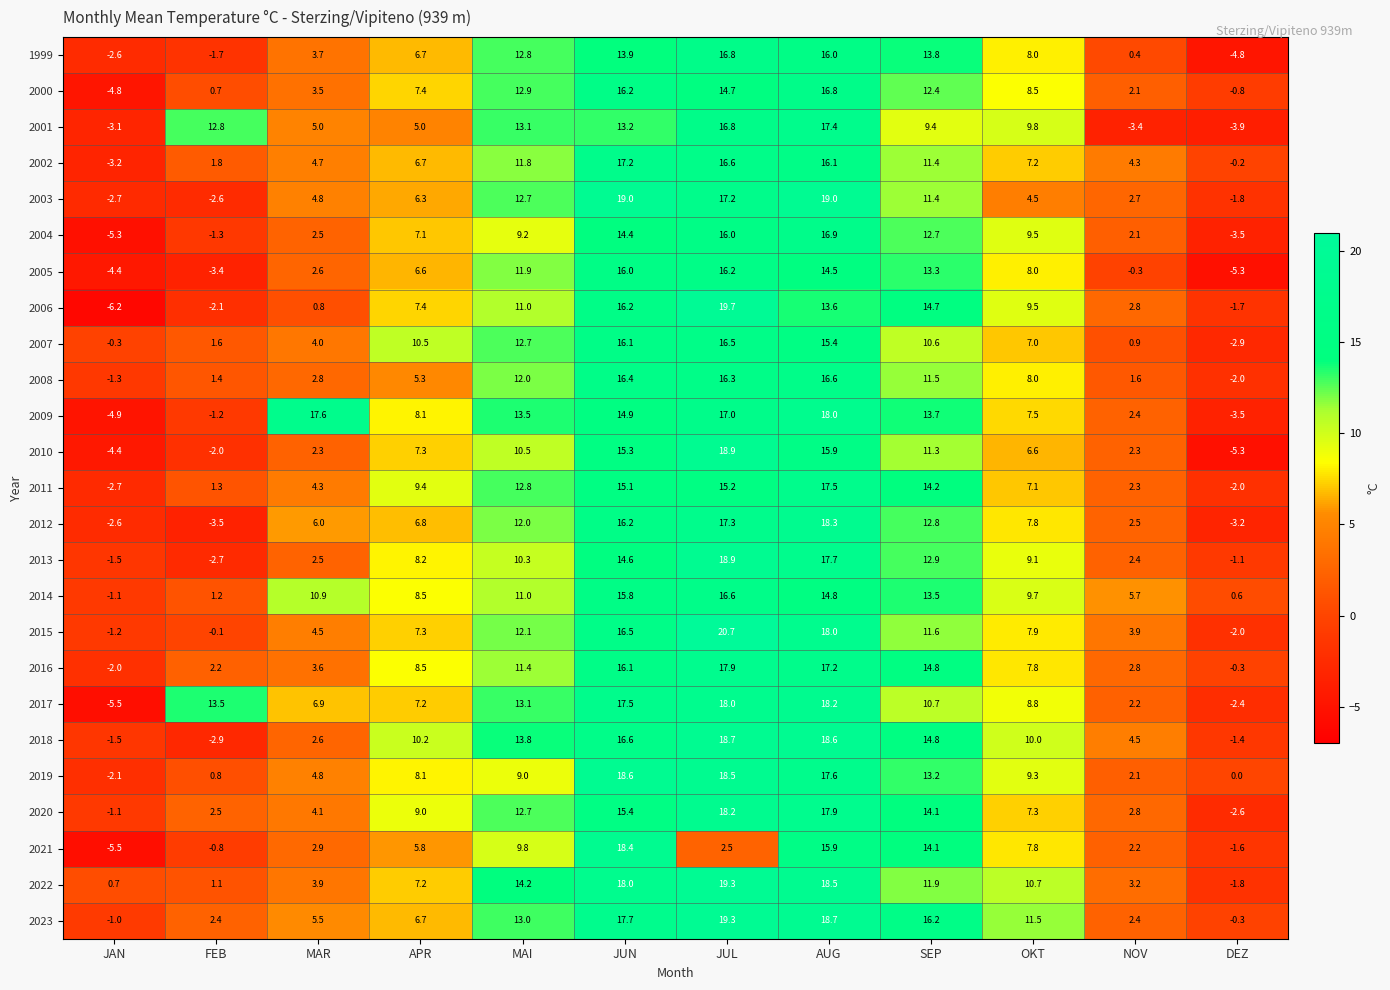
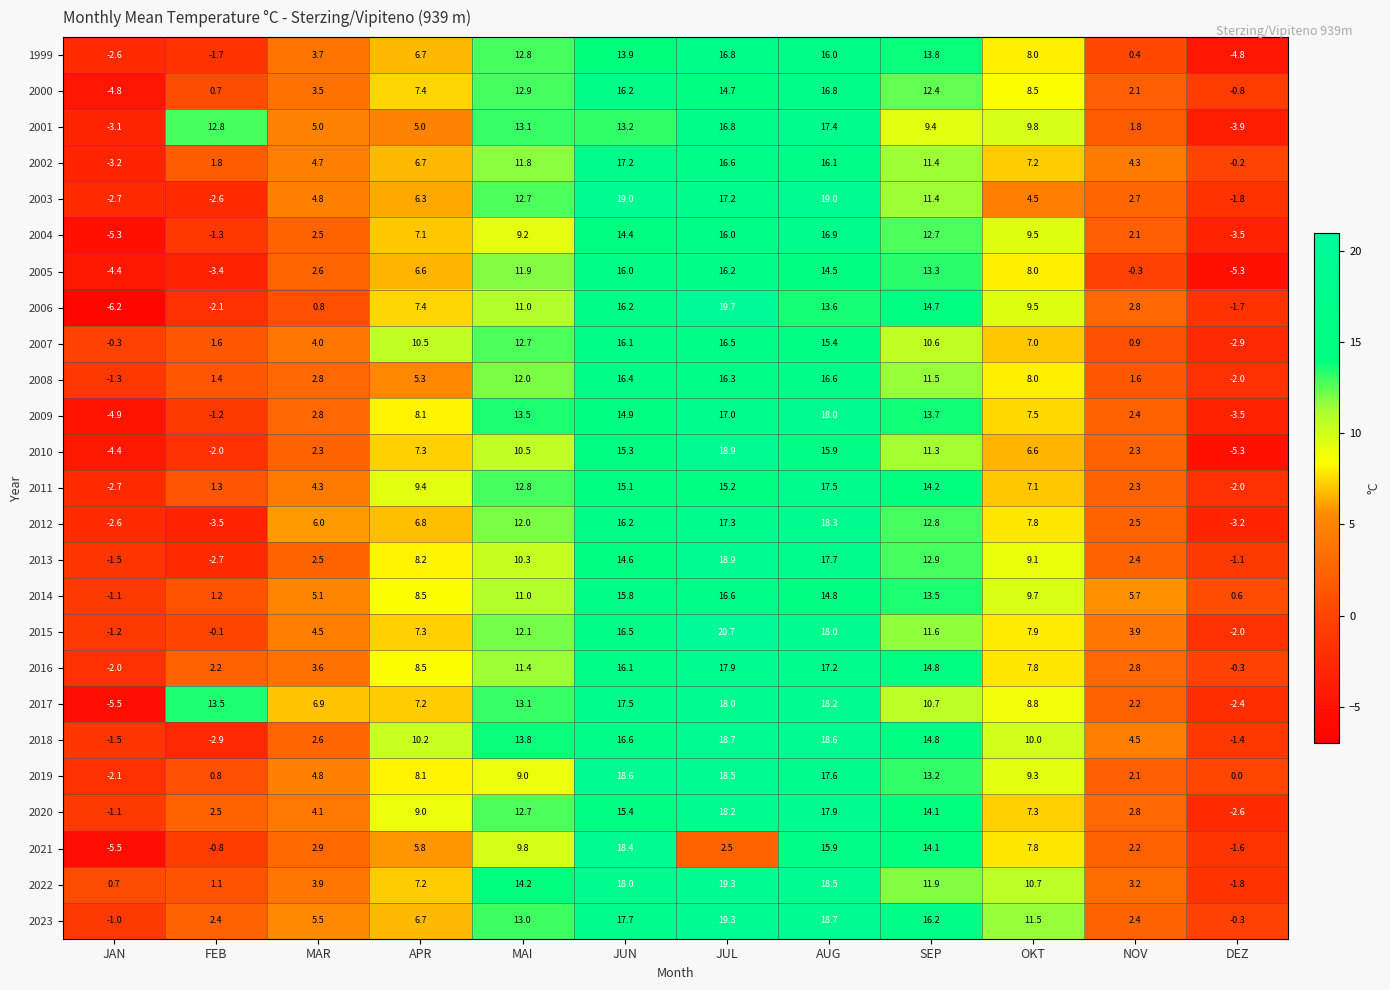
  {
    "2001": {
      "JAN": -3.1,
      "FEB": 12.8,
      "MAR": 5.0,
      "APR": 5.0,
      "MAI": 13.1,
      "JUN": 13.2,
      "JUL": 16.8,
      "AUG": 17.4,
      "SEP": 9.4,
      "OKT": 9.8,
-     "NOV": -3.4,
+     "NOV": 1.8,
      "DEZ": -3.9
    },
    "2009": {
      "JAN": -4.9,
      "FEB": -1.2,
-     "MAR": 17.6,
+     "MAR": 2.8,
      "APR": 8.1,
      "MAI": 13.5,
      "JUN": 14.9,
      "JUL": 17.0,
      "AUG": 18.0,
      "SEP": 13.7,
      "OKT": 7.5,
      "NOV": 2.4,
      "DEZ": -3.5
    },
    "2014": {
      "JAN": -1.1,
      "FEB": 1.2,
-     "MAR": 10.9,
+     "MAR": 5.1,
      "APR": 8.5,
      "MAI": 11.0,
      "JUN": 15.8,
      "JUL": 16.6,
      "AUG": 14.8,
      "SEP": 13.5,
      "OKT": 9.7,
      "NOV": 5.7,
      "DEZ": 0.6
    }
  }
